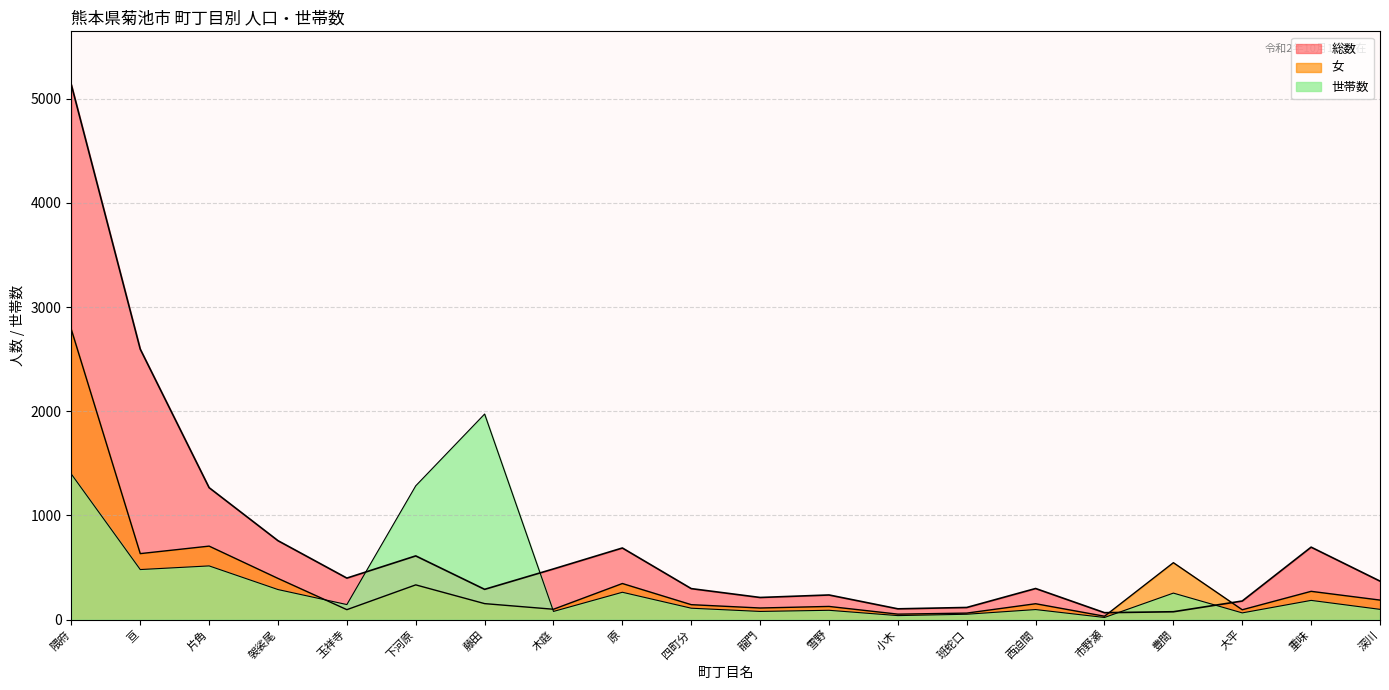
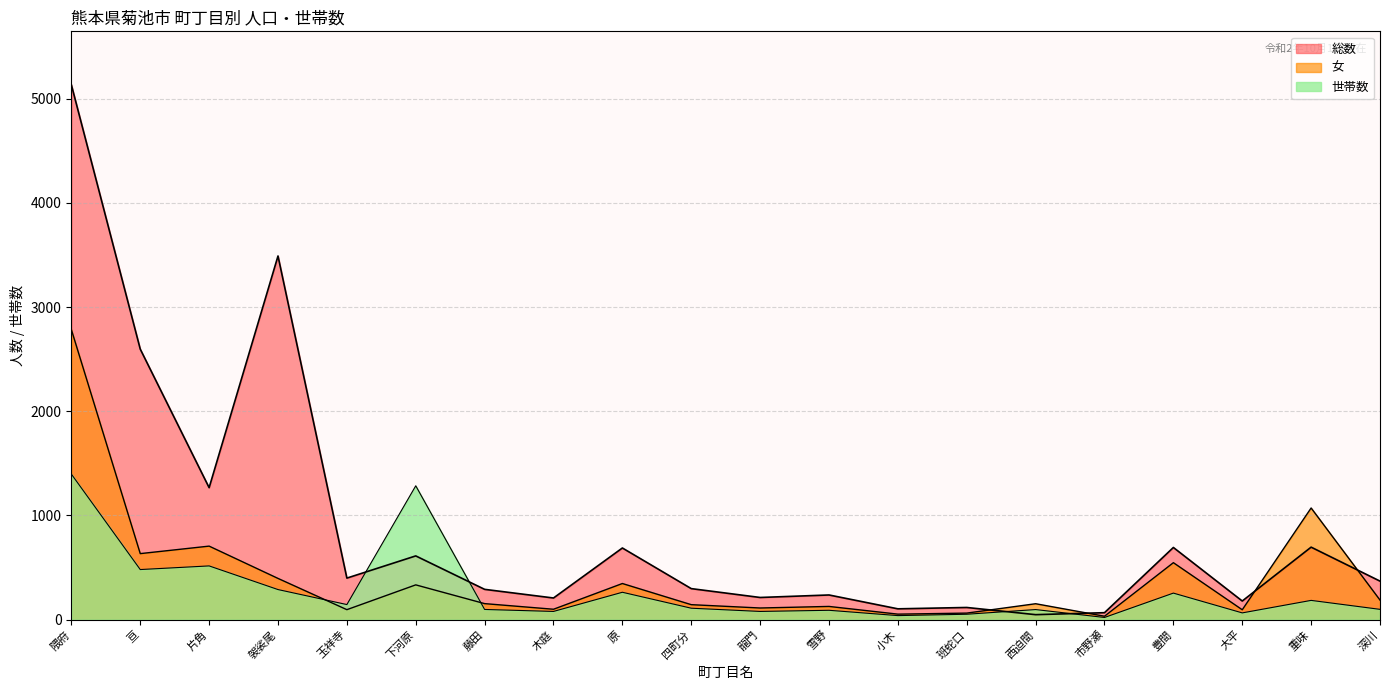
  {
    "総数": {
      "隈府": 5130,
      "亘": 2600,
      "片角": 1270,
-     "袈裟尾": 760,
+     "袈裟尾": 3490,
      "玉祥寺": 400,
      "下河原": 610,
      "藤田": 290,
-     "木庭": 490,
+     "木庭": 210,
      "原": 690,
      "四町分": 300,
      "龍門": 210,
      "雪野": 240,
      "小木": 100,
      "班蛇口": 120,
-     "西迫間": 300,
+     "西迫間": 50,
      "市野瀬": 70,
-     "豊間": 80,
+     "豊間": 690,
      "大平": 180,
      "重味": 700,
      "深川": 370
    },
    "女": {
      "隈府": 2780,
      "亘": 630,
      "片角": 710,
      "袈裟尾": 400,
      "玉祥寺": 100,
      "下河原": 330,
      "藤田": 150,
      "原": 350,
      "四町分": 140,
      "龍門": 110,
      "雪野": 130,
      "西迫間": 150,
      "豊間": 550,
      "大平": 100,
-     "重味": 270,
+     "重味": 1070,
      "深川": 190
    },
    "世帯数": {
      "隈府": 1400,
      "亘": 480,
      "片角": 520,
      "袈裟尾": 290,
      "玉祥寺": 150,
      "下河原": 1290,
-     "藤田": 1970,
+     "藤田": 100,
      "原": 260,
      "四町分": 110,
      "龍門": 80,
      "雪野": 90,
      "西迫間": 100,
      "豊間": 260,
      "大平": 70,
      "重味": 190,
      "深川": 100
    }
  }
